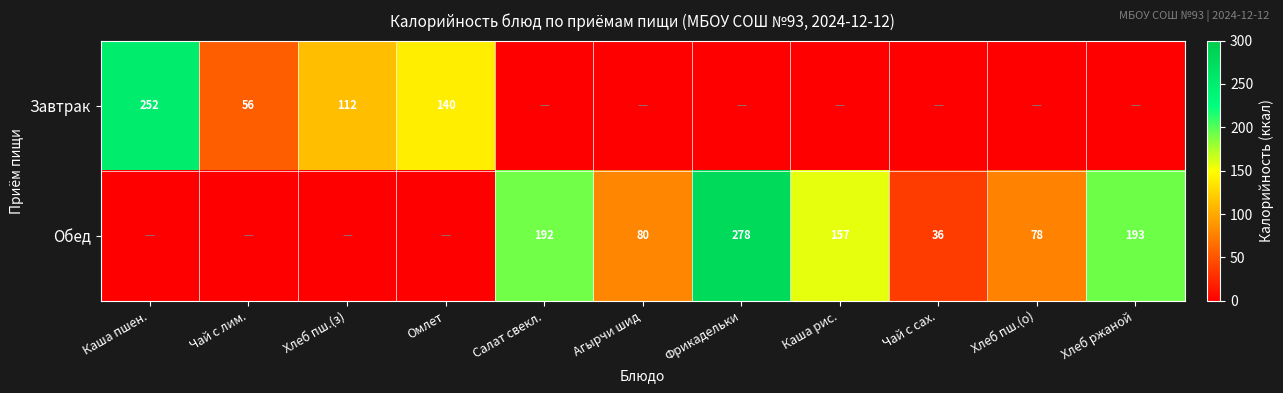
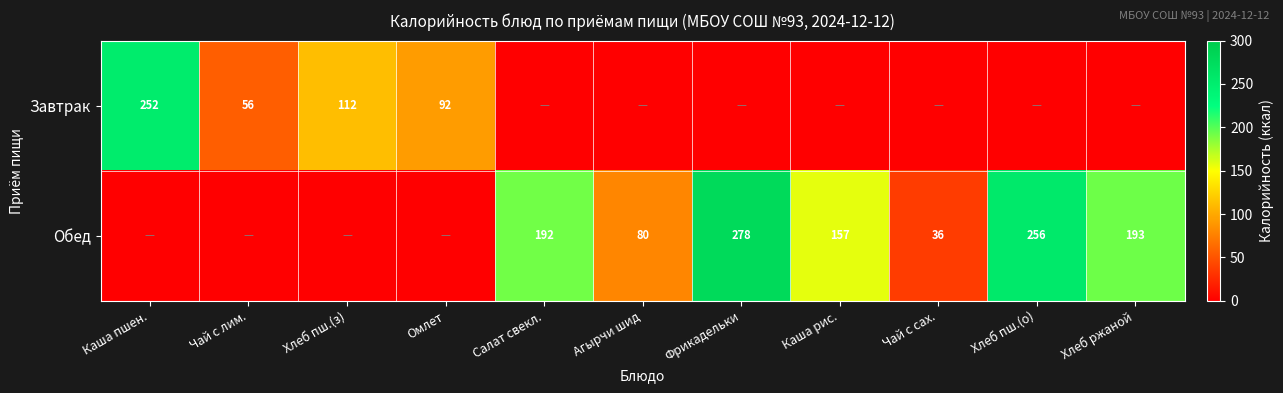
  {
    "Завтрак": {
      "Каша пшен.": 252,
      "Чай с лим.": 56,
      "Хлеб пш.(з)": 112,
-     "Омлет": 140
+     "Омлет": 92
    },
    "Обед": {
      "Салат свекл.": 192,
      "Агырчи шид": 80,
      "Фрикадельки": 278,
      "Каша рис.": 157,
      "Чай с сах.": 36,
-     "Хлеб пш.(о)": 78,
+     "Хлеб пш.(о)": 256,
      "Хлеб ржаной": 193
    }
  }
